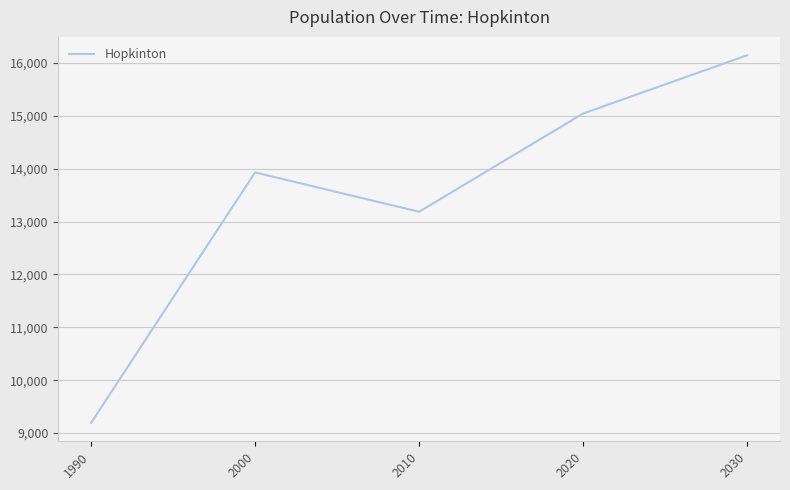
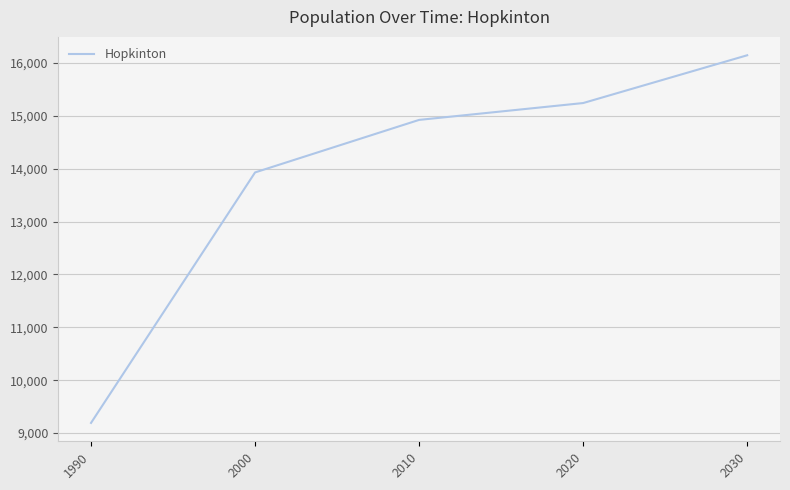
  {
    "1990": "9,200",
    "2000": "13,900",
-   "2010": "13,200",
-   "2020": "15,000",
+   "2010": "14,900",
+   "2020": "15,200",
    "2030": "16,100"
  }
